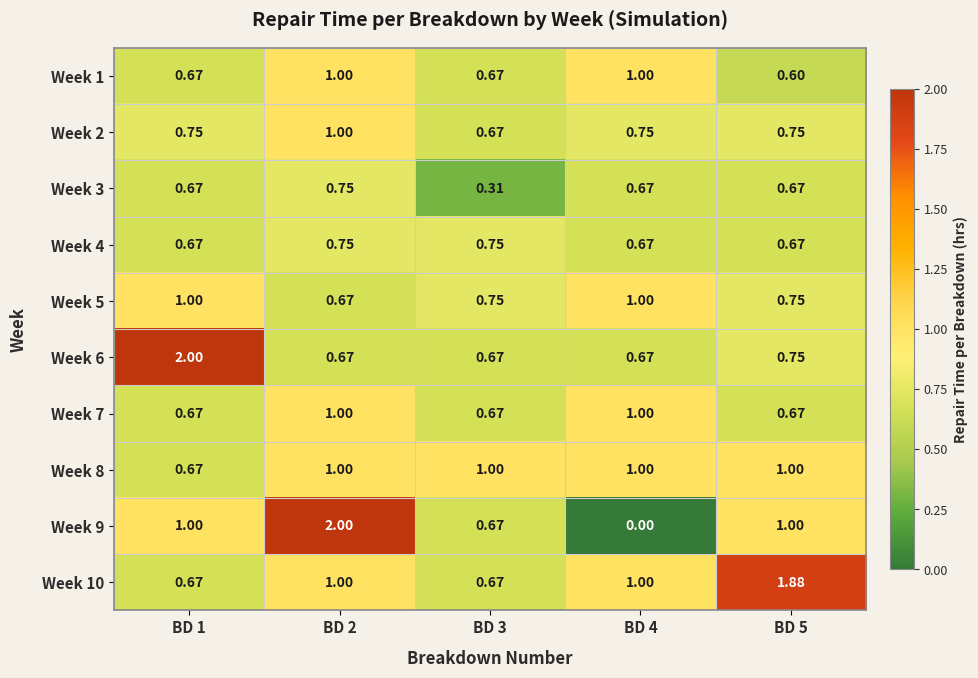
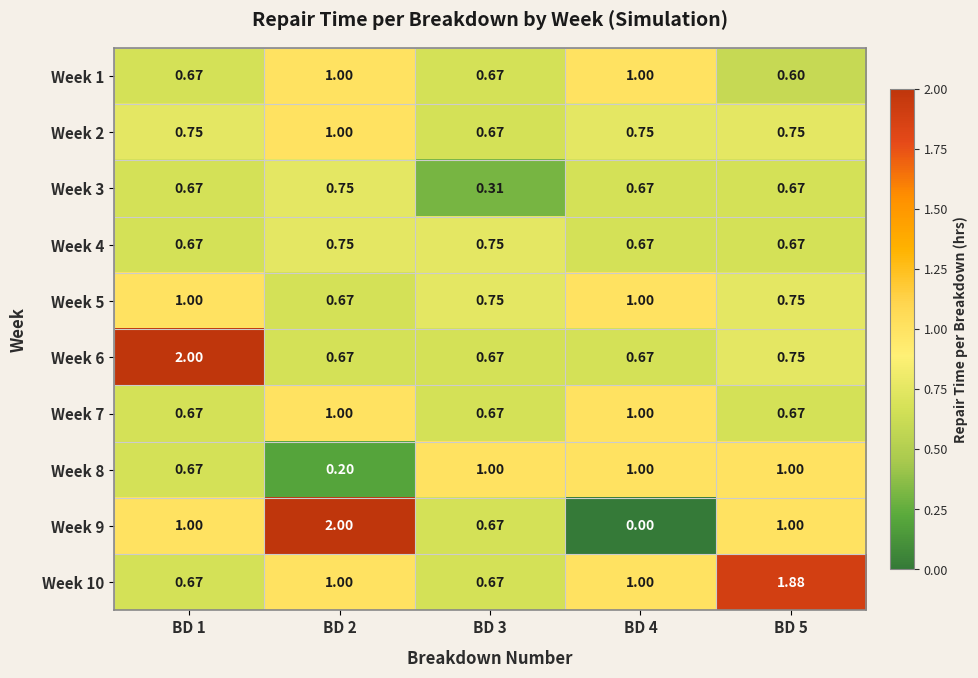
  {
    "Week 1": {
      "BD 1": 0.67,
      "BD 2": 1.00,
      "BD 3": 0.67,
      "BD 4": 1.00,
      "BD 5": 0.60
    },
    "Week 2": {
      "BD 1": 0.75,
      "BD 2": 1.00,
      "BD 3": 0.67,
      "BD 4": 0.75,
      "BD 5": 0.75
    },
    "Week 3": {
      "BD 1": 0.67,
      "BD 2": 0.75,
      "BD 3": 0.31,
      "BD 4": 0.67,
      "BD 5": 0.67
    },
    "Week 4": {
      "BD 1": 0.67,
      "BD 2": 0.75,
      "BD 3": 0.75,
      "BD 4": 0.67,
      "BD 5": 0.67
    },
    "Week 5": {
      "BD 1": 1.00,
      "BD 2": 0.67,
      "BD 3": 0.75,
      "BD 4": 1.00,
      "BD 5": 0.75
    },
    "Week 6": {
      "BD 1": 2.00,
      "BD 2": 0.67,
      "BD 3": 0.67,
      "BD 4": 0.67,
      "BD 5": 0.75
    },
    "Week 7": {
      "BD 1": 0.67,
      "BD 2": 1.00,
      "BD 3": 0.67,
      "BD 4": 1.00,
      "BD 5": 0.67
    },
    "Week 8": {
      "BD 1": 0.67,
-     "BD 2": 1.00,
+     "BD 2": 0.20,
      "BD 3": 1.00,
      "BD 4": 1.00,
      "BD 5": 1.00
    },
    "Week 9": {
      "BD 1": 1.00,
      "BD 2": 2.00,
      "BD 3": 0.67,
      "BD 4": 0.00,
      "BD 5": 1.00
    },
    "Week 10": {
      "BD 1": 0.67,
      "BD 2": 1.00,
      "BD 3": 0.67,
      "BD 4": 1.00,
      "BD 5": 1.88
    }
  }
